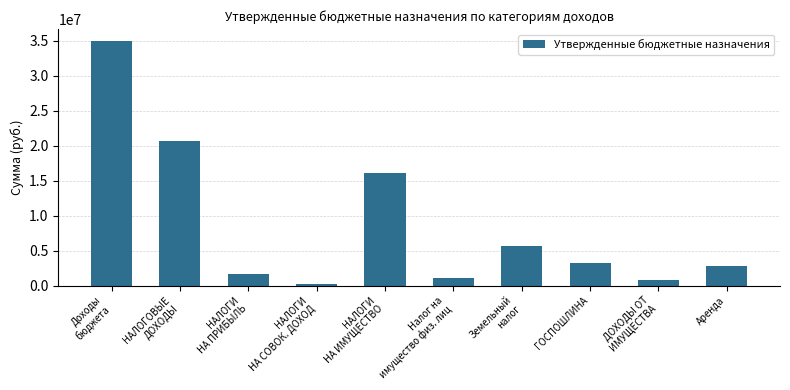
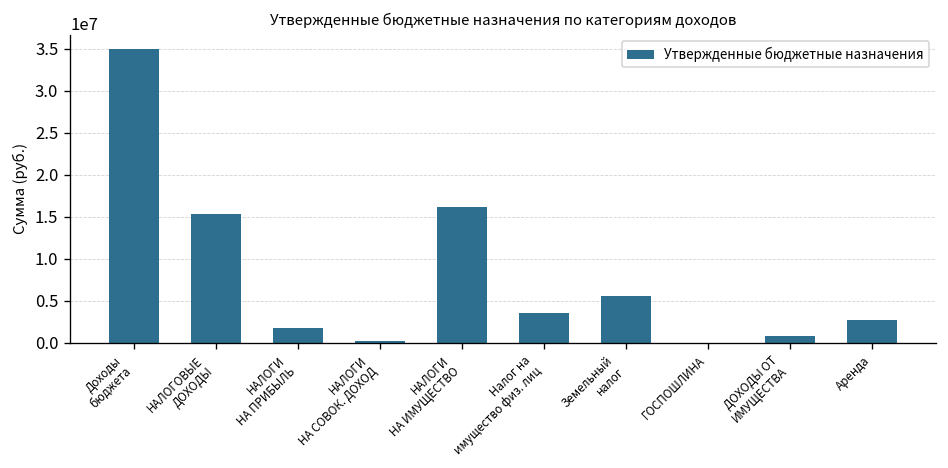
  {
    "Доходы бюджета": 35000000,
-   "НАЛОГОВЫЕ ДОХОДЫ": 21000000,
+   "НАЛОГОВЫЕ ДОХОДЫ": 15000000,
    "НАЛОГИ НА ПРИБЫЛЬ": 2000000,
    "НАЛОГИ НА ИМУЩЕСТВО": 16000000,
-   "Налог на имущество физ. лиц": 1000000,
+   "Налог на имущество физ. лиц": 4000000,
    "Земельный налог": 6000000,
-   "ГОСПОШЛИНА": 3000000,
+   "ГОСПОШЛИНА": 0,
    "ДОХОДЫ ОТ ИМУЩЕСТВА": 1000000,
    "Аренда": 3000000
  }
